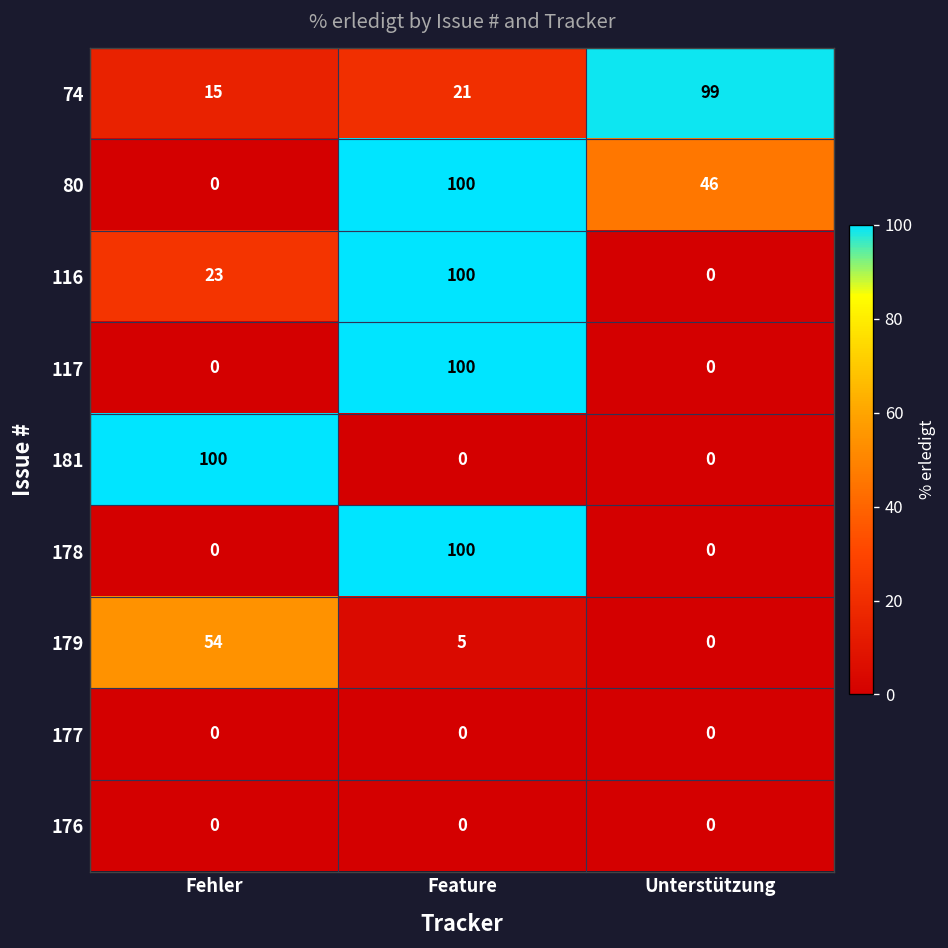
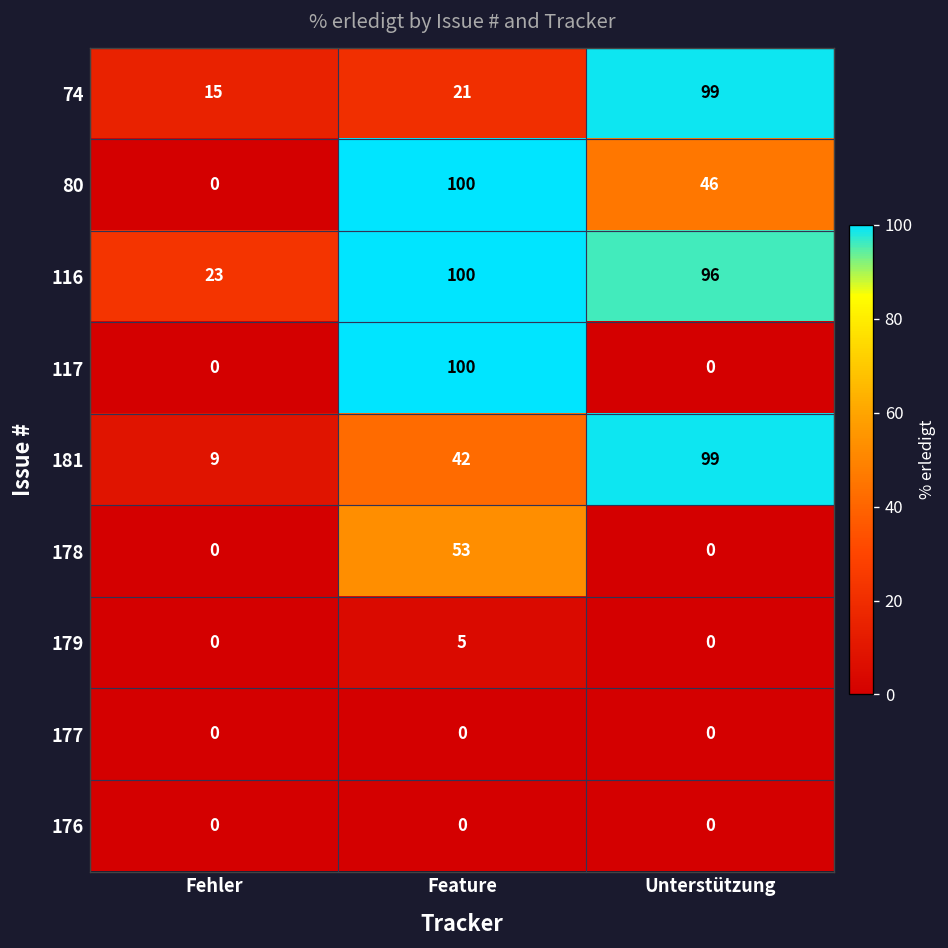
  {
    "74": {
      "Fehler": 15,
      "Feature": 21,
      "Unterstützung": 99
    },
    "80": {
      "Fehler": 0,
      "Feature": 100,
      "Unterstützung": 46
    },
    "116": {
      "Fehler": 23,
      "Feature": 100,
-     "Unterstützung": 0
+     "Unterstützung": 96
    },
    "117": {
      "Fehler": 0,
      "Feature": 100,
      "Unterstützung": 0
    },
    "181": {
-     "Fehler": 100,
-     "Feature": 0,
-     "Unterstützung": 0
+     "Fehler": 9,
+     "Feature": 42,
+     "Unterstützung": 99
    },
    "178": {
      "Fehler": 0,
-     "Feature": 100,
+     "Feature": 53,
      "Unterstützung": 0
    },
    "179": {
-     "Fehler": 54,
+     "Fehler": 0,
      "Feature": 5,
      "Unterstützung": 0
    },
    "177": {
      "Fehler": 0,
      "Feature": 0,
      "Unterstützung": 0
    },
    "176": {
      "Fehler": 0,
      "Feature": 0,
      "Unterstützung": 0
    }
  }
